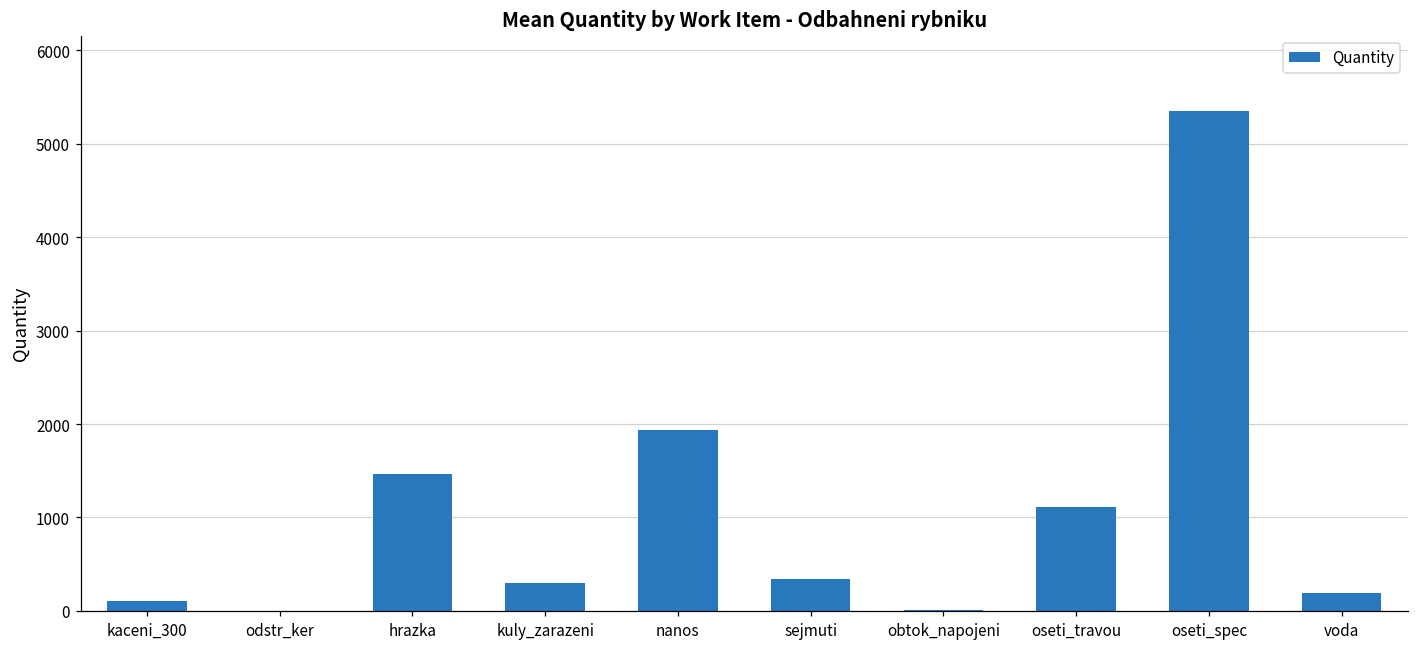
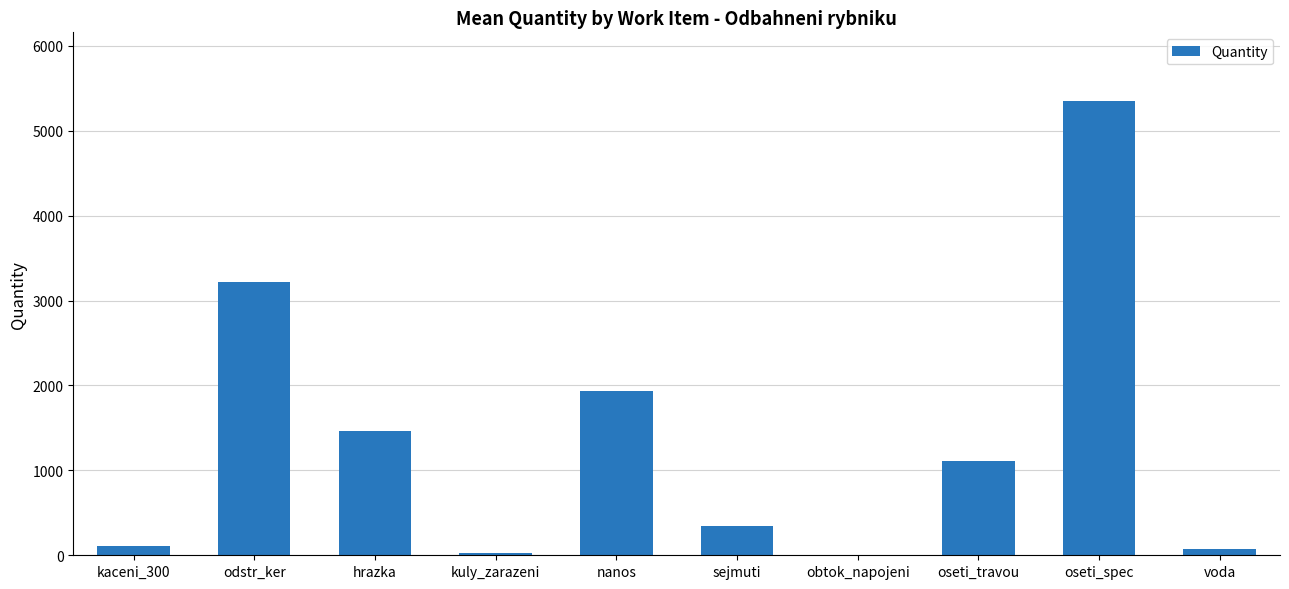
  {
    "kaceni_300": 100,
-   "odstr_ker": 0,
+   "odstr_ker": 3200,
    "hrazka": 1500,
-   "kuly_zarazeni": 300,
+   "kuly_zarazeni": 0,
    "nanos": 1900,
    "sejmuti": 300,
    "oseti_travou": 1100,
    "oseti_spec": 5400,
-   "voda": 200
+   "voda": 100
  }
